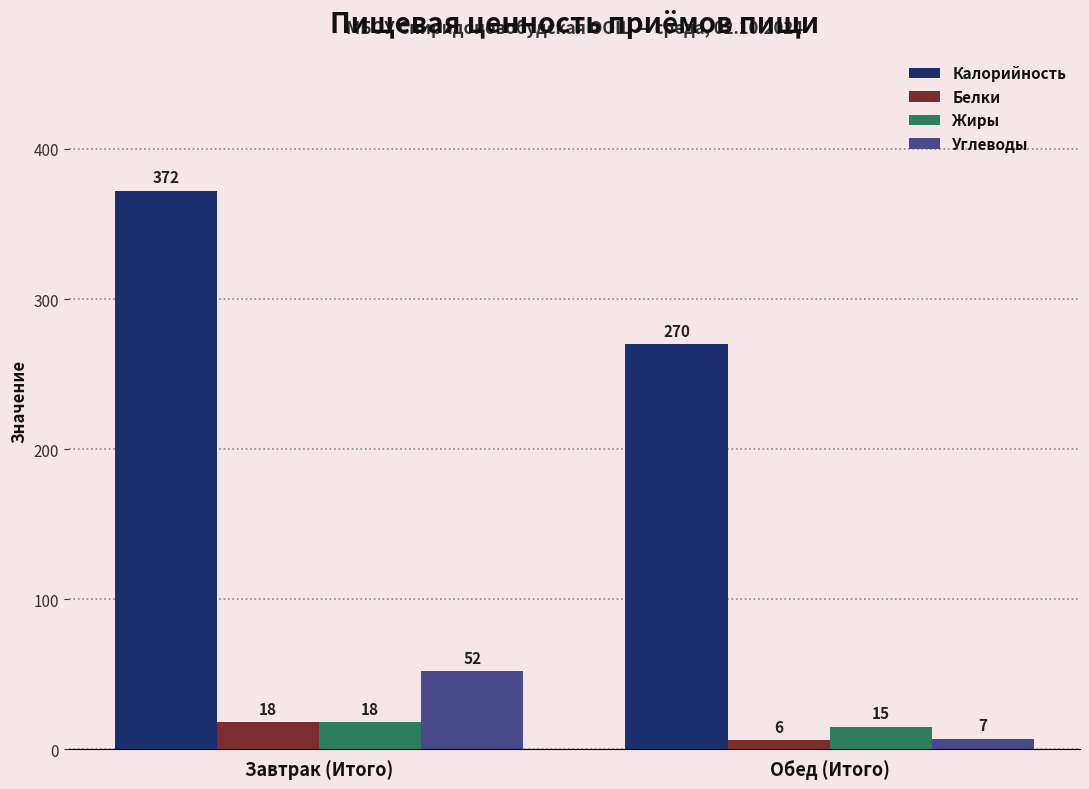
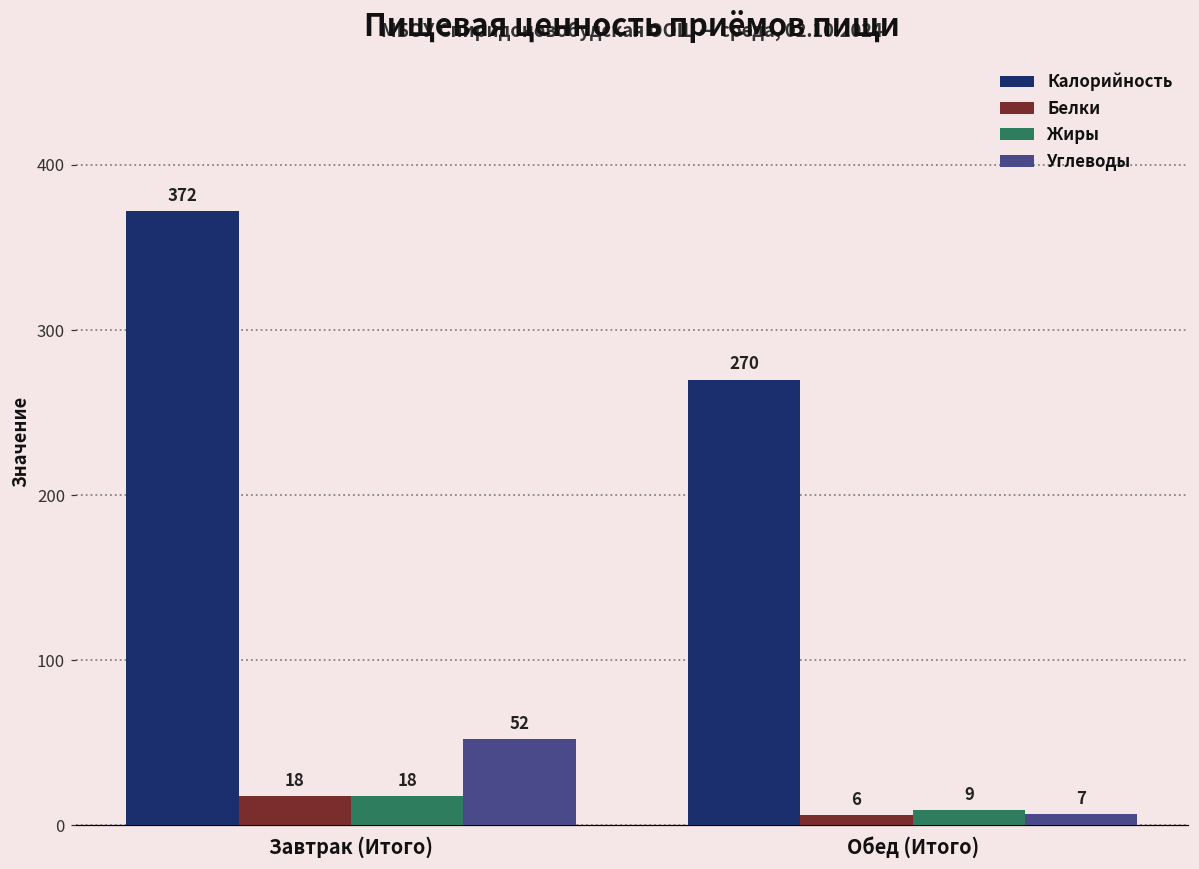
  {
    "Калорийность": {
      "Завтрак (Итого)": 372,
      "Обед (Итого)": 270
    },
    "Белки": {
      "Завтрак (Итого)": 18,
      "Обед (Итого)": 6
    },
    "Жиры": {
      "Завтрак (Итого)": 18,
-     "Обед (Итого)": 15
+     "Обед (Итого)": 9
    },
    "Углеводы": {
      "Завтрак (Итого)": 52,
      "Обед (Итого)": 7
    }
  }
